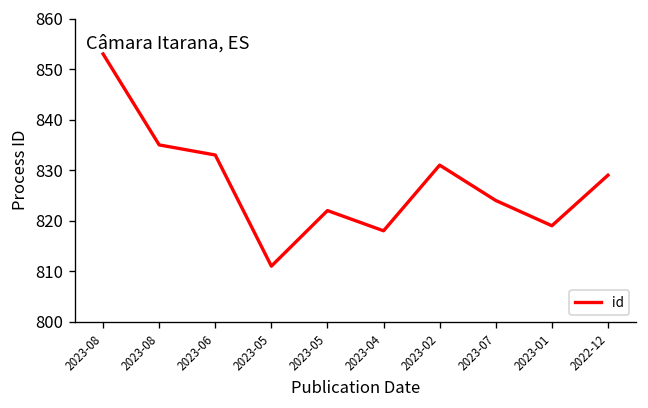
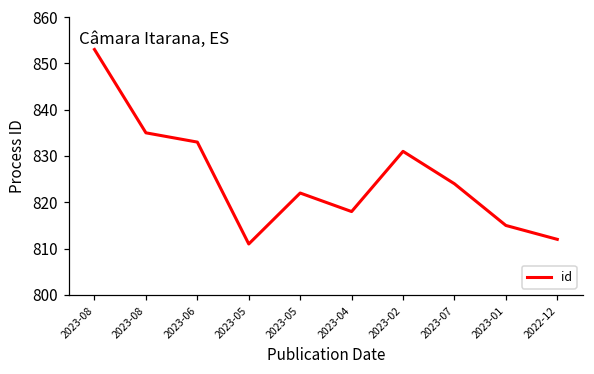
  {
    "2023-06": 833,
    "2023-04": 818,
    "2023-02": 831,
    "2023-07": 824,
-   "2023-01": 819,
-   "2022-12": 829
+   "2023-01": 815,
+   "2022-12": 812
  }
